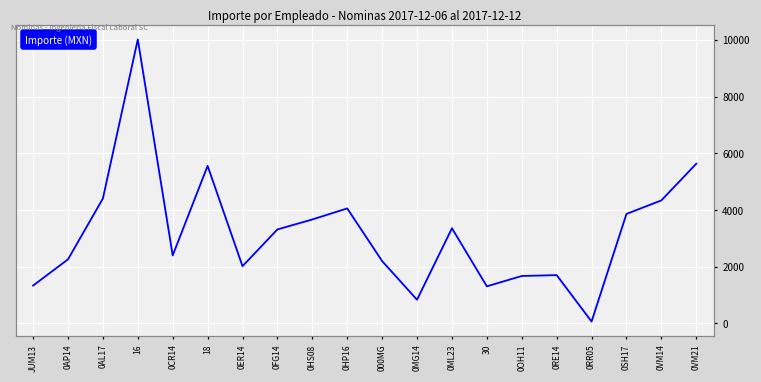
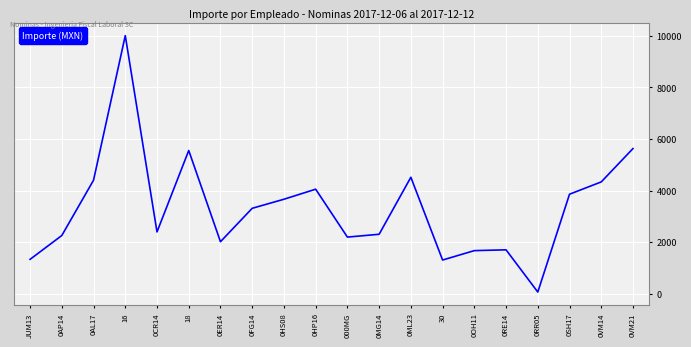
  {
    "JUM13": 1300,
    "0AP14": 2300,
    "0AL17": 4400,
    "16": 10000,
    "0CR14": 2400,
    "18": 5600,
    "0ER14": 2000,
    "0FG14": 3300,
    "0HS08": 3700,
    "0HP16": 4100,
    "000MG": 2200,
-   "0MG14": 800,
-   "0ML23": 3400,
+   "0MG14": 2300,
+   "0ML23": 4500,
    "30": 1300,
    "0OH11": 1700,
    "0RE14": 1700,
    "0RR05": 100,
    "0SH17": 3900,
    "0VM14": 4300,
    "0VM21": 5600
  }
